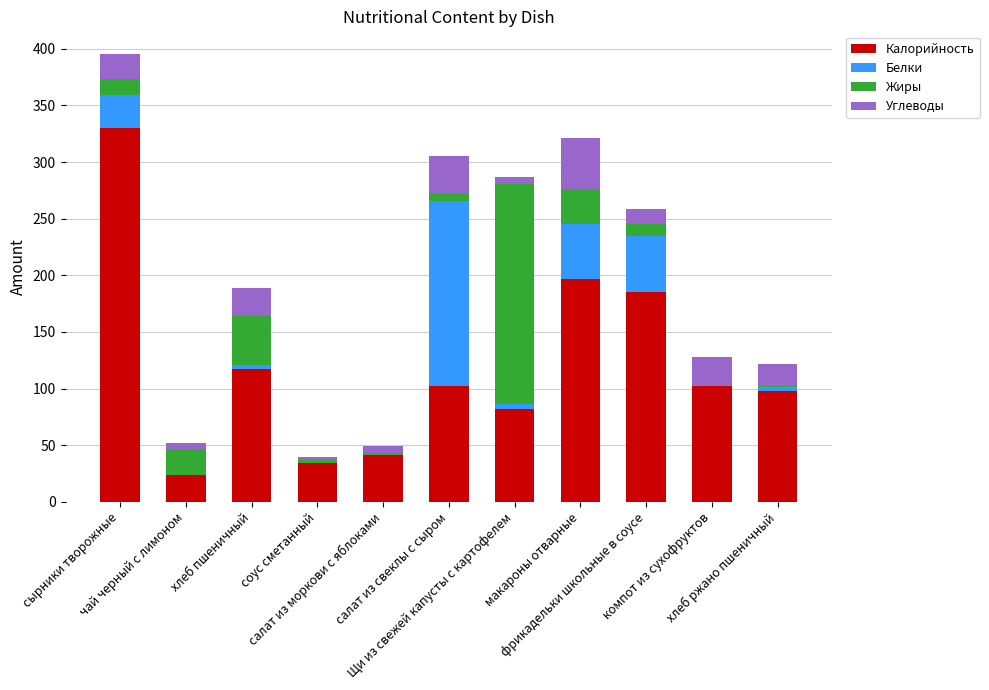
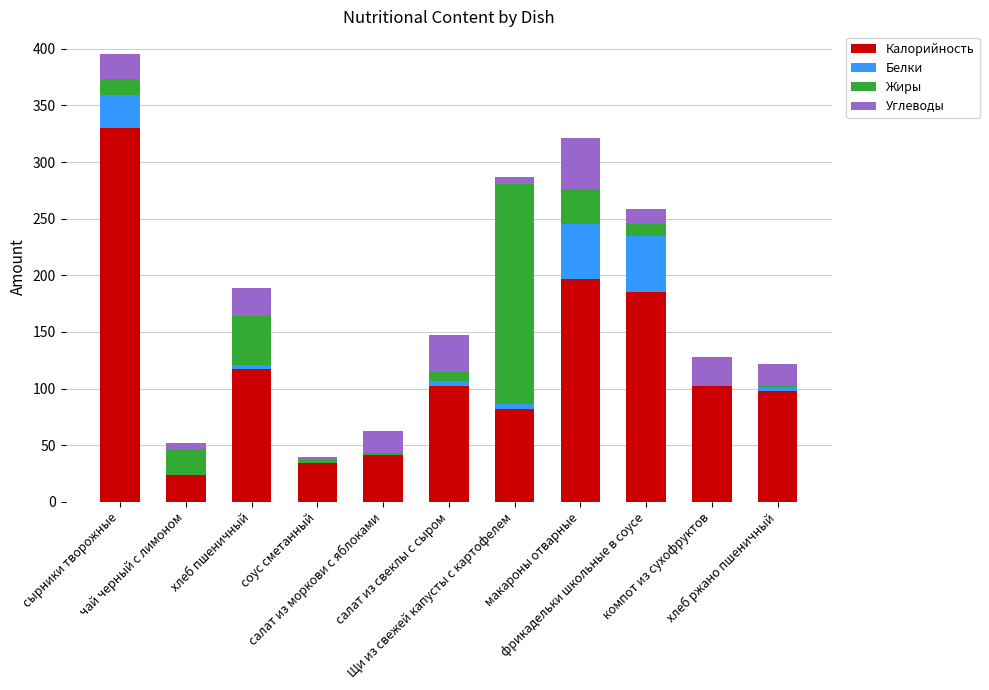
  {
    "Калорийность": {
      "сырники творожные": 330,
      "чай черный с лимоном": 24,
      "хлеб пшеничный": 117,
      "соус сметанный": 34,
      "салат из моркови с яблоками": 41,
      "салат из свеклы с сыром": 103,
      "Щи из свежей капусты с картофелем": 82,
      "макароны отварные": 197,
      "фрикадельки школьные в соусе": 185,
      "компот из сухофруктов": 102,
      "хлеб ржано пшеничный": 98
    },
    "Белки": {
      "сырники творожные": 30,
      "хлеб пшеничный": 4,
-     "салат из свеклы с сыром": 163,
+     "салат из свеклы с сыром": 4,
      "Щи из свежей капусты с картофелем": 4,
      "макароны отварные": 49,
      "фрикадельки школьные в соусе": 49,
      "хлеб ржано пшеничный": 3
    },
    "Жиры": {
      "сырники творожные": 13,
      "чай черный с лимоном": 22,
      "хлеб пшеничный": 43,
      "соус сметанный": 2,
      "салат из свеклы с сыром": 8,
      "Щи из свежей капусты с картофелем": 194,
      "макароны отварные": 31,
      "фрикадельки школьные в соусе": 11,
      "компот из сухофруктов": 0
    },
    "Углеводы": {
      "сырники творожные": 23,
      "чай черный с лимоном": 5,
      "хлеб пшеничный": 25,
      "соус сметанный": 2,
-     "салат из моркови с яблоками": 6,
+     "салат из моркови с яблоками": 20,
      "салат из свеклы с сыром": 33,
      "Щи из свежей капусты с картофелем": 7,
      "макароны отварные": 45,
      "фрикадельки школьные в соусе": 13,
      "компот из сухофруктов": 25,
      "хлеб ржано пшеничный": 20
    }
  }
